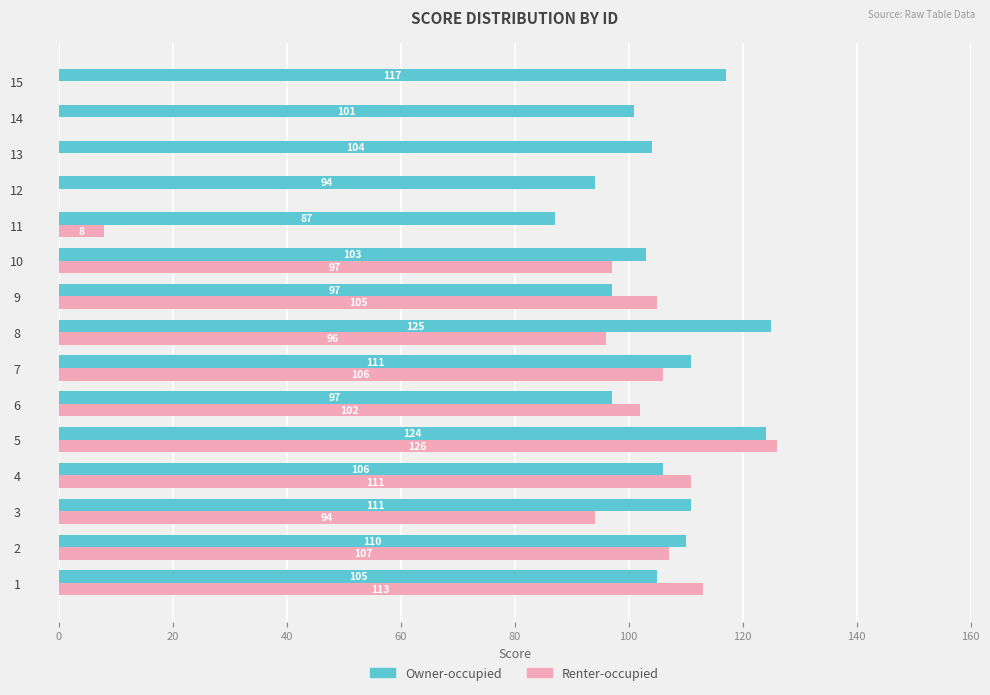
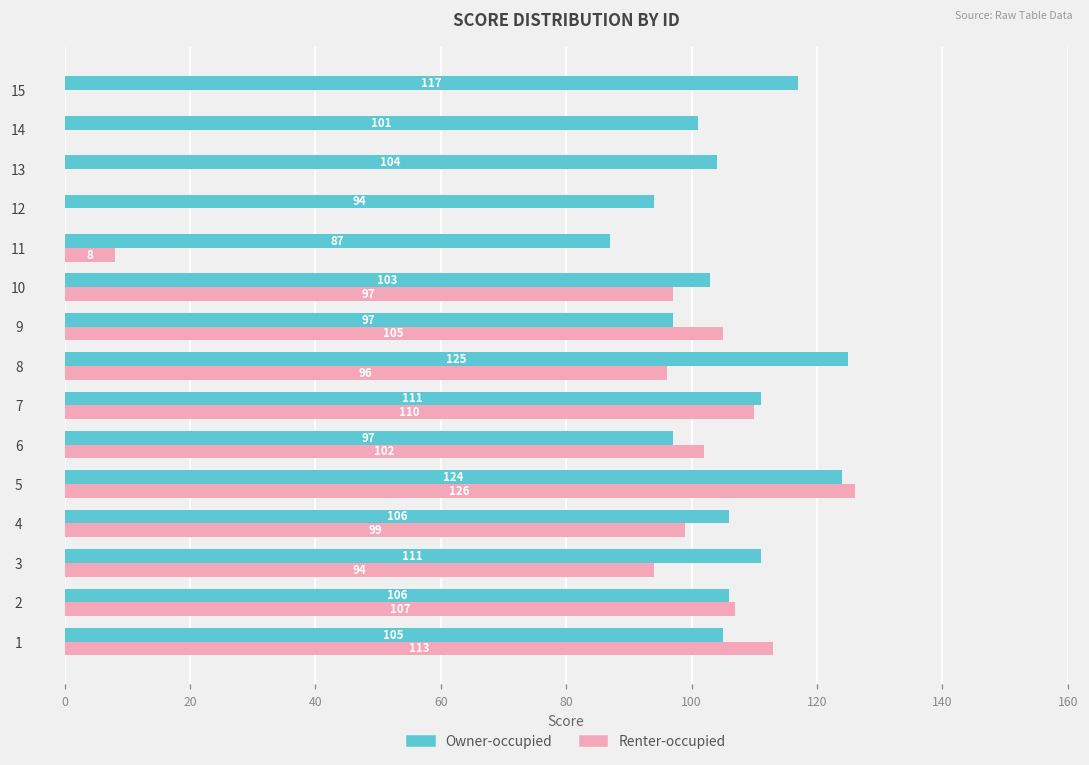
  {
    "Owner-occupied": {
      "15": 117,
      "14": 101,
      "13": 104,
      "12": 94,
      "11": 87,
      "10": 103,
      "9": 97,
      "8": 125,
      "7": 111,
      "6": 97,
      "5": 124,
      "4": 106,
      "3": 111,
-     "2": 110,
+     "2": 106,
      "1": 105
    },
    "Renter-occupied": {
      "11": 8,
      "10": 97,
      "9": 105,
      "8": 96,
-     "7": 106,
+     "7": 110,
      "6": 102,
      "5": 126,
-     "4": 111,
+     "4": 99,
      "3": 94,
      "2": 107,
      "1": 113
    }
  }
